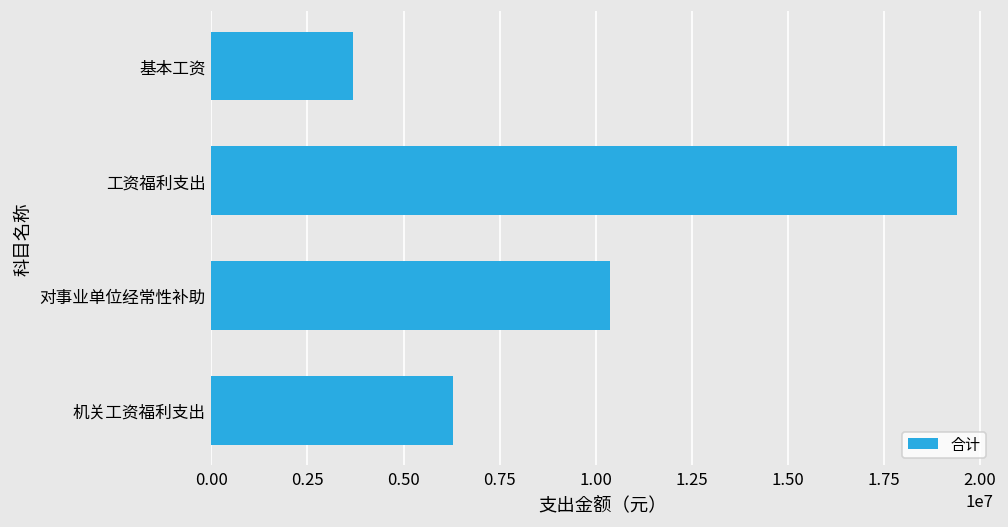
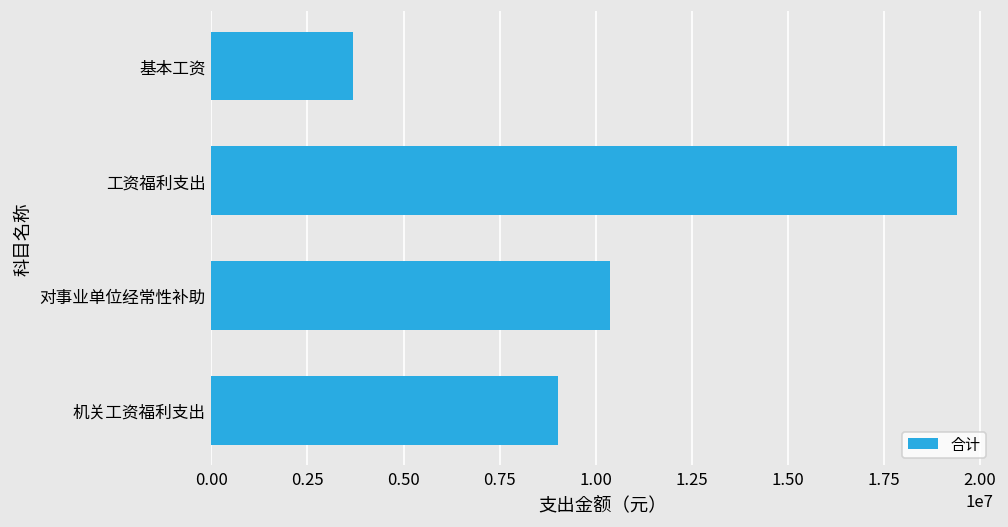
  {
    "基本工资": 3700000,
    "工资福利支出": 19400000,
    "对事业单位经常性补助": 10400000,
-   "机关工资福利支出": 6300000
+   "机关工资福利支出": 9000000
  }
